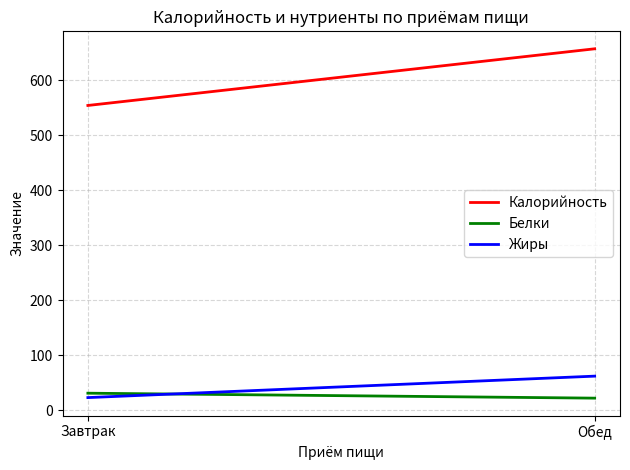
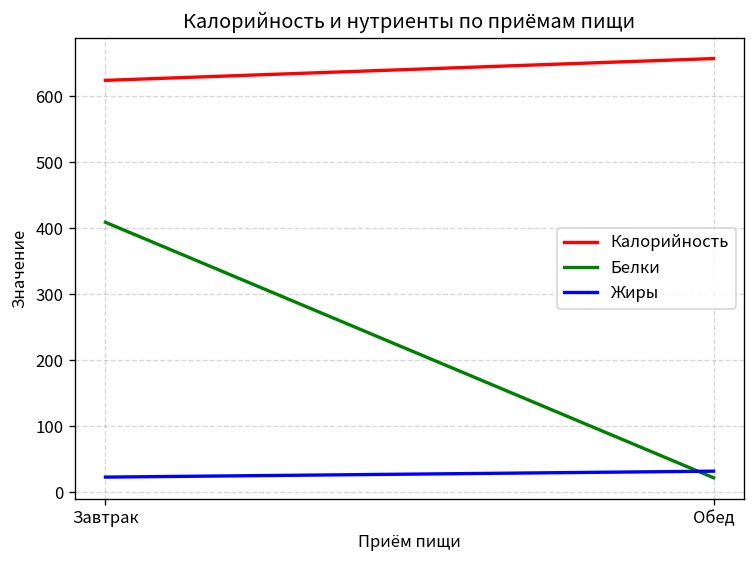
  {
    "Калорийность": {
-     "Завтрак": 550,
+     "Завтрак": 620,
      "Обед": 660
    },
    "Белки": {
-     "Завтрак": 30,
+     "Завтрак": 410,
      "Обед": 20
    },
    "Жиры": {
      "Завтрак": 20,
-     "Обед": 60
+     "Обед": 30
    }
  }
